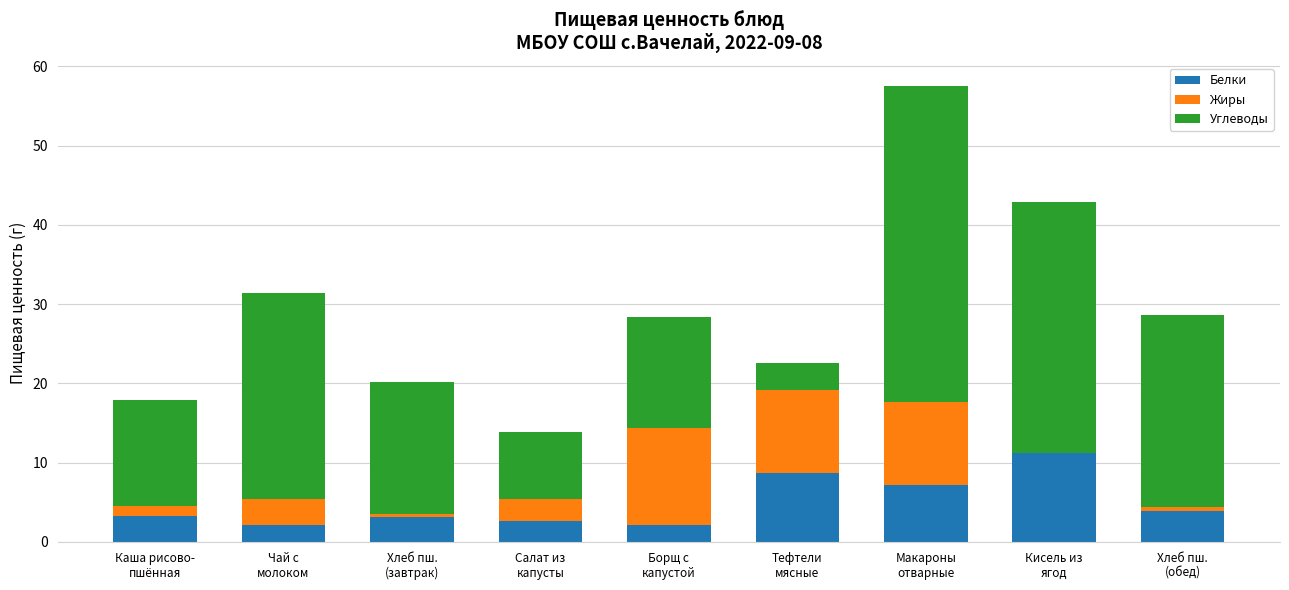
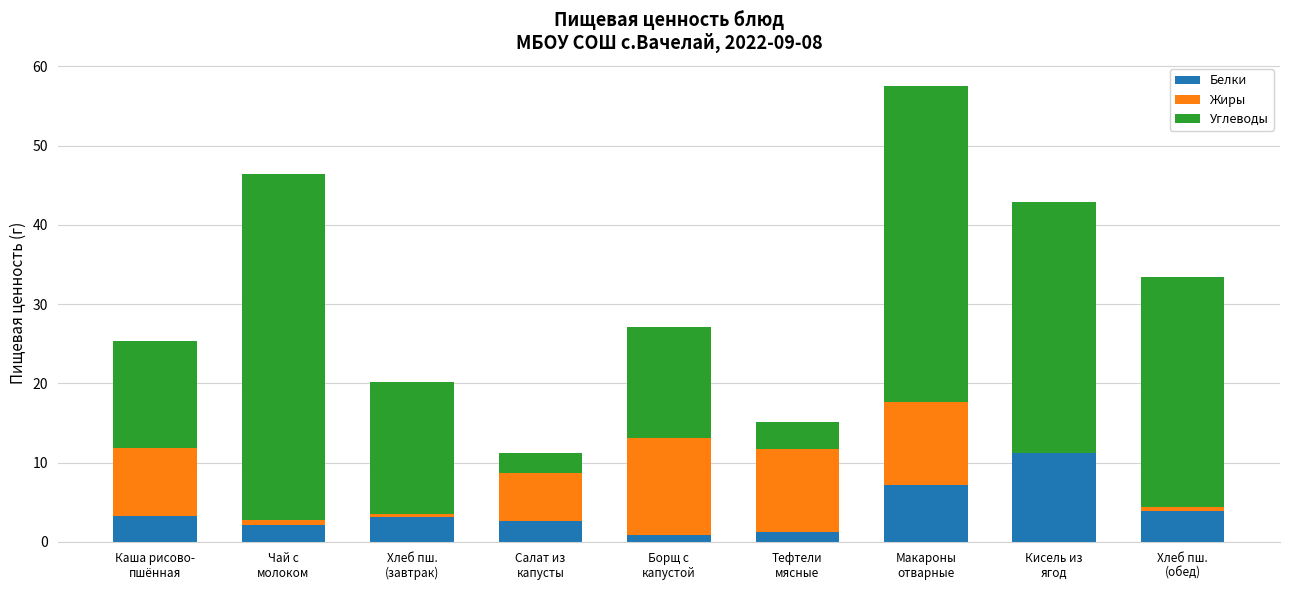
  {
    "Белки": {
      "Каша рисово- пшённая": 3,
      "Чай с молоком": 2,
      "Хлеб пш. (завтрак)": 3,
      "Салат из капусты": 3,
-     "Борщ с капустой": 2,
-     "Тефтели мясные": 9,
+     "Борщ с капустой": 1,
+     "Тефтели мясные": 1,
      "Макароны отварные": 7,
      "Кисель из ягод": 11,
      "Хлеб пш. (обед)": 4
    },
    "Жиры": {
-     "Каша рисово- пшённая": 1,
-     "Чай с молоком": 3,
+     "Каша рисово- пшённая": 9,
+     "Чай с молоком": 1,
      "Хлеб пш. (завтрак)": 0,
-     "Салат из капусты": 3,
+     "Салат из капусты": 6,
      "Борщ с капустой": 12,
      "Тефтели мясные": 10,
      "Макароны отварные": 11,
      "Хлеб пш. (обед)": 1
    },
    "Углеводы": {
      "Каша рисово- пшённая": 13,
-     "Чай с молоком": 26,
+     "Чай с молоком": 44,
      "Хлеб пш. (завтрак)": 17,
-     "Салат из капусты": 9,
+     "Салат из капусты": 2,
      "Борщ с капустой": 14,
      "Тефтели мясные": 3,
      "Макароны отварные": 40,
      "Кисель из ягод": 32,
-     "Хлеб пш. (обед)": 24
+     "Хлеб пш. (обед)": 29
    }
  }
